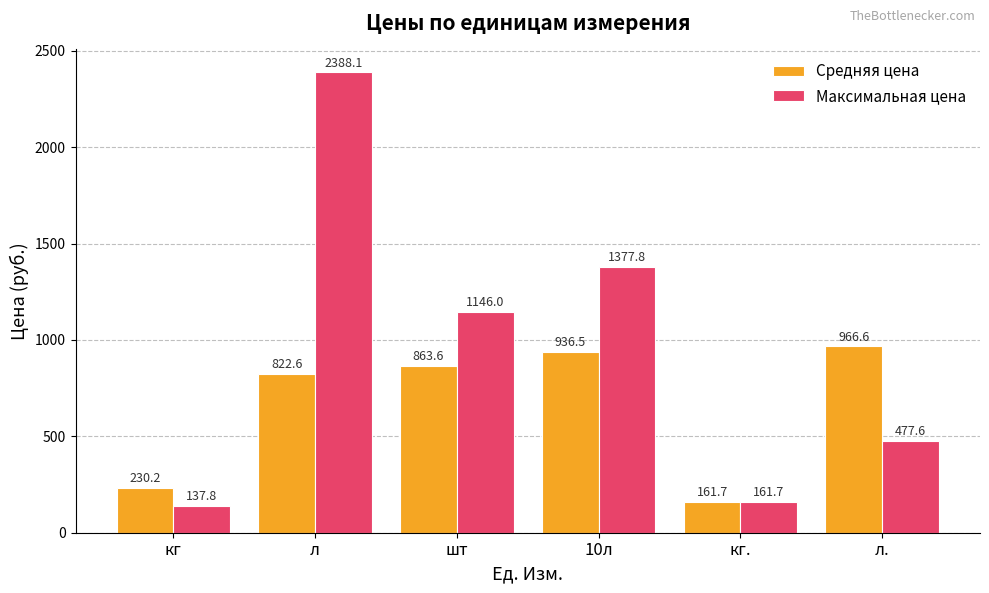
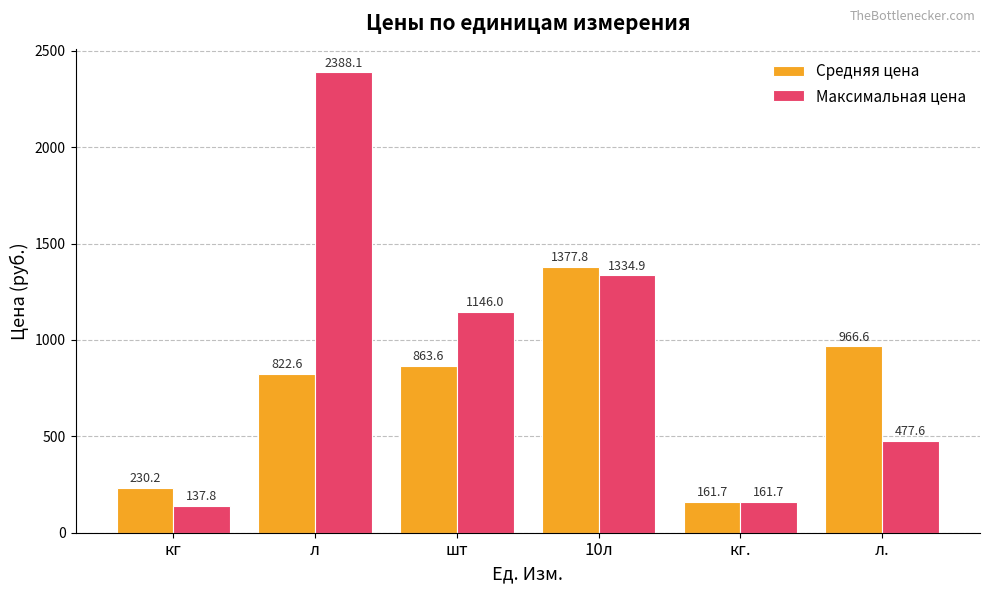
  {
    "Средняя цена": {
      "кг": 230.2,
      "л": 822.6,
      "шт": 863.6,
-     "10л": 936.5,
+     "10л": 1377.8,
      "кг.": 161.7,
      "л.": 966.6
    },
    "Максимальная цена": {
      "кг": 137.8,
      "л": 2388.1,
      "шт": 1146.0,
-     "10л": 1377.8,
+     "10л": 1334.9,
      "кг.": 161.7,
      "л.": 477.6
    }
  }
